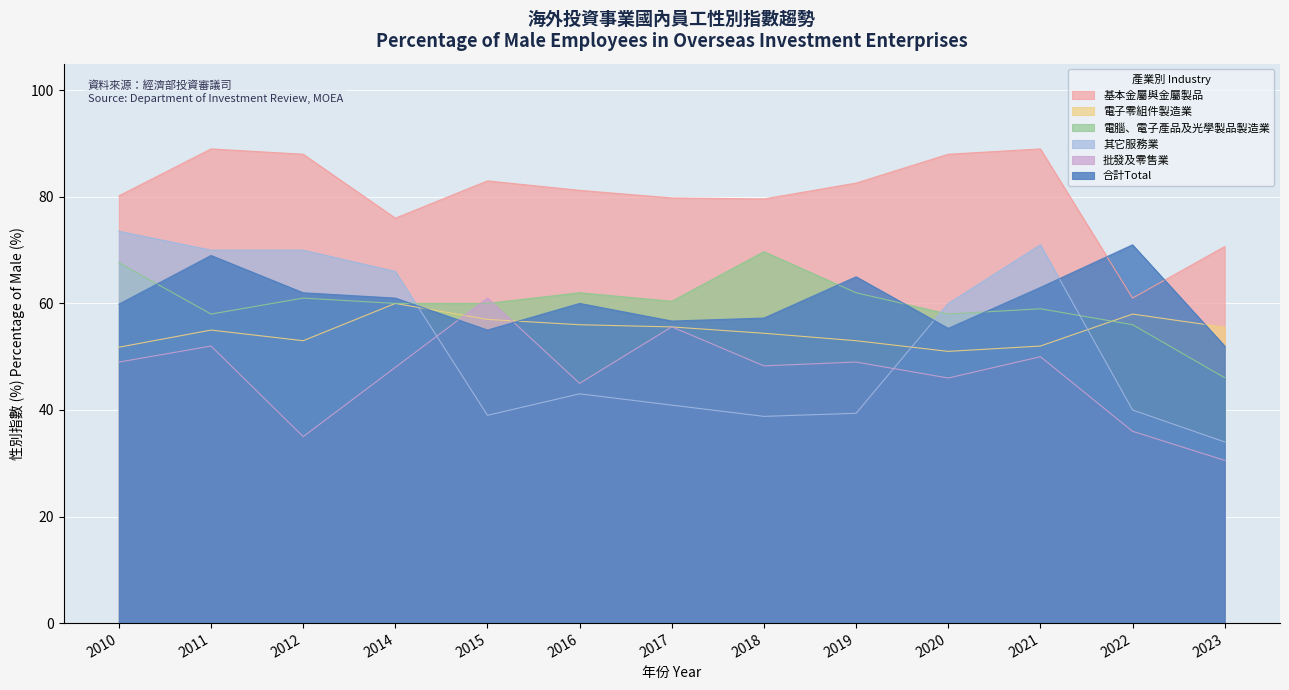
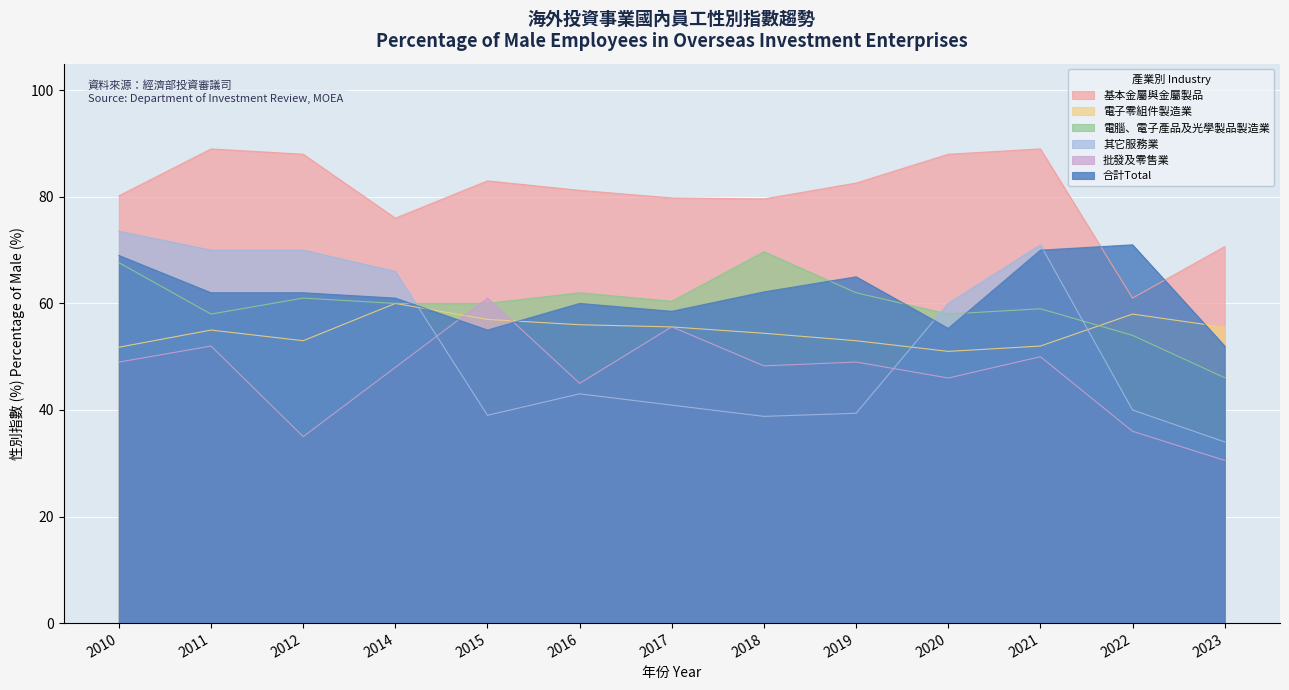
  {
    "電腦、電子產品及光學製品製造業": {
      "2010": 68,
      "2011": 58,
      "2012": 61,
      "2015": 60,
      "2016": 62,
      "2017": 60,
      "2018": 70,
      "2019": 62,
      "2020": 58,
      "2021": 59,
-     "2022": 56,
+     "2022": 54,
      "2023": 46
    },
    "合計Total": {
-     "2010": 60,
-     "2011": 69,
+     "2010": 69,
+     "2011": 62,
      "2012": 62,
      "2014": 61,
      "2015": 55,
      "2016": 60,
-     "2017": 57,
-     "2018": 57,
+     "2017": 59,
+     "2018": 62,
      "2019": 65,
      "2020": 55,
-     "2021": 63,
+     "2021": 70,
      "2022": 71,
      "2023": 52
    }
  }
